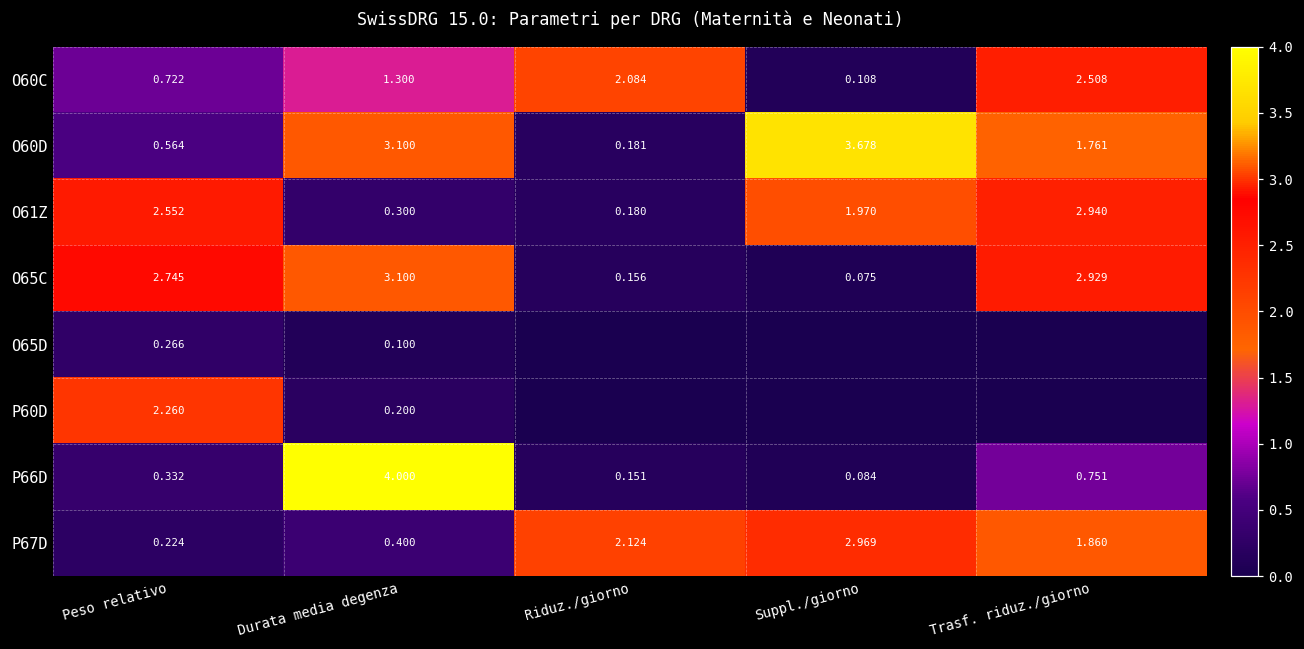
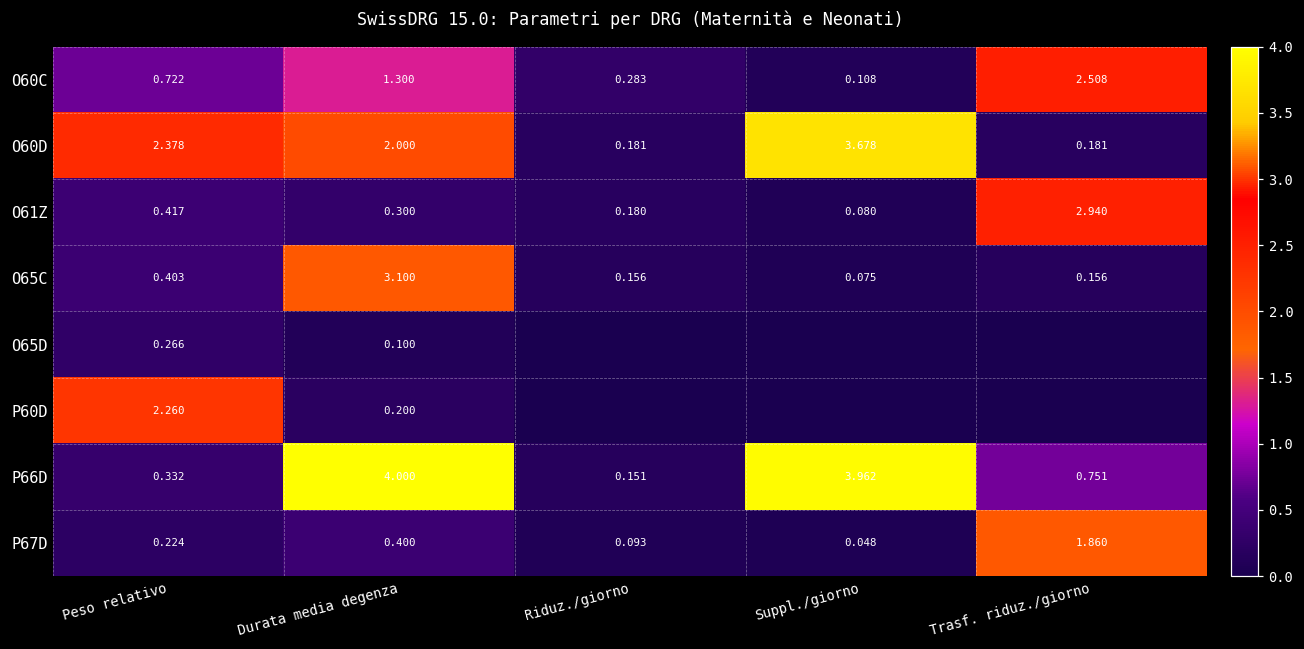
  {
    "O60C": {
      "Peso relativo": 0.722,
      "Durata media degenza": 1.300,
-     "Riduz./giorno": 2.084,
+     "Riduz./giorno": 0.283,
      "Suppl./giorno": 0.108,
      "Trasf. riduz./giorno": 2.508
    },
    "O60D": {
-     "Peso relativo": 0.564,
-     "Durata media degenza": 3.100,
+     "Peso relativo": 2.378,
+     "Durata media degenza": 2.000,
      "Riduz./giorno": 0.181,
      "Suppl./giorno": 3.678,
-     "Trasf. riduz./giorno": 1.761
+     "Trasf. riduz./giorno": 0.181
    },
    "O61Z": {
-     "Peso relativo": 2.552,
+     "Peso relativo": 0.417,
      "Durata media degenza": 0.300,
      "Riduz./giorno": 0.180,
-     "Suppl./giorno": 1.970,
+     "Suppl./giorno": 0.080,
      "Trasf. riduz./giorno": 2.940
    },
    "O65C": {
-     "Peso relativo": 2.745,
+     "Peso relativo": 0.403,
      "Durata media degenza": 3.100,
      "Riduz./giorno": 0.156,
      "Suppl./giorno": 0.075,
-     "Trasf. riduz./giorno": 2.929
+     "Trasf. riduz./giorno": 0.156
    },
    "O65D": {
      "Peso relativo": 0.266,
      "Durata media degenza": 0.100
    },
    "P60D": {
      "Peso relativo": 2.260,
      "Durata media degenza": 0.200
    },
    "P66D": {
      "Peso relativo": 0.332,
      "Durata media degenza": 4.000,
      "Riduz./giorno": 0.151,
-     "Suppl./giorno": 0.084,
+     "Suppl./giorno": 3.962,
      "Trasf. riduz./giorno": 0.751
    },
    "P67D": {
      "Peso relativo": 0.224,
      "Durata media degenza": 0.400,
-     "Riduz./giorno": 2.124,
-     "Suppl./giorno": 2.969,
+     "Riduz./giorno": 0.093,
+     "Suppl./giorno": 0.048,
      "Trasf. riduz./giorno": 1.860
    }
  }
